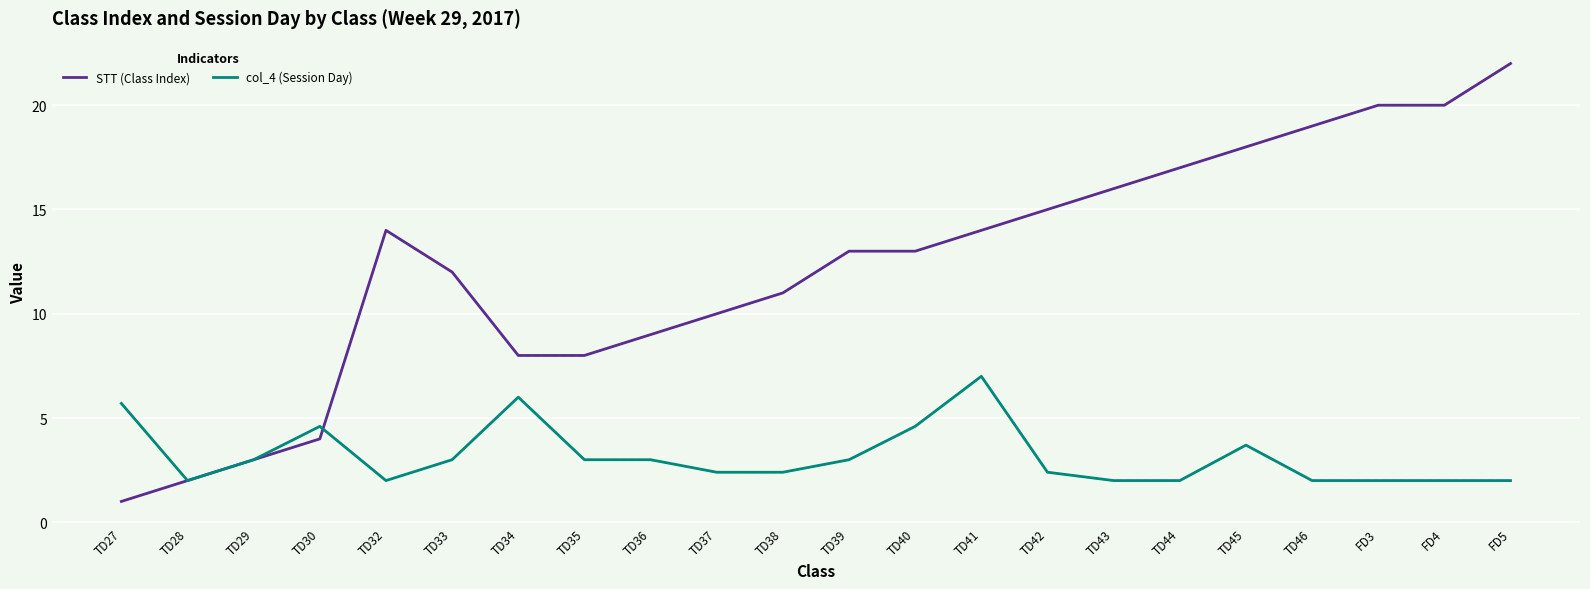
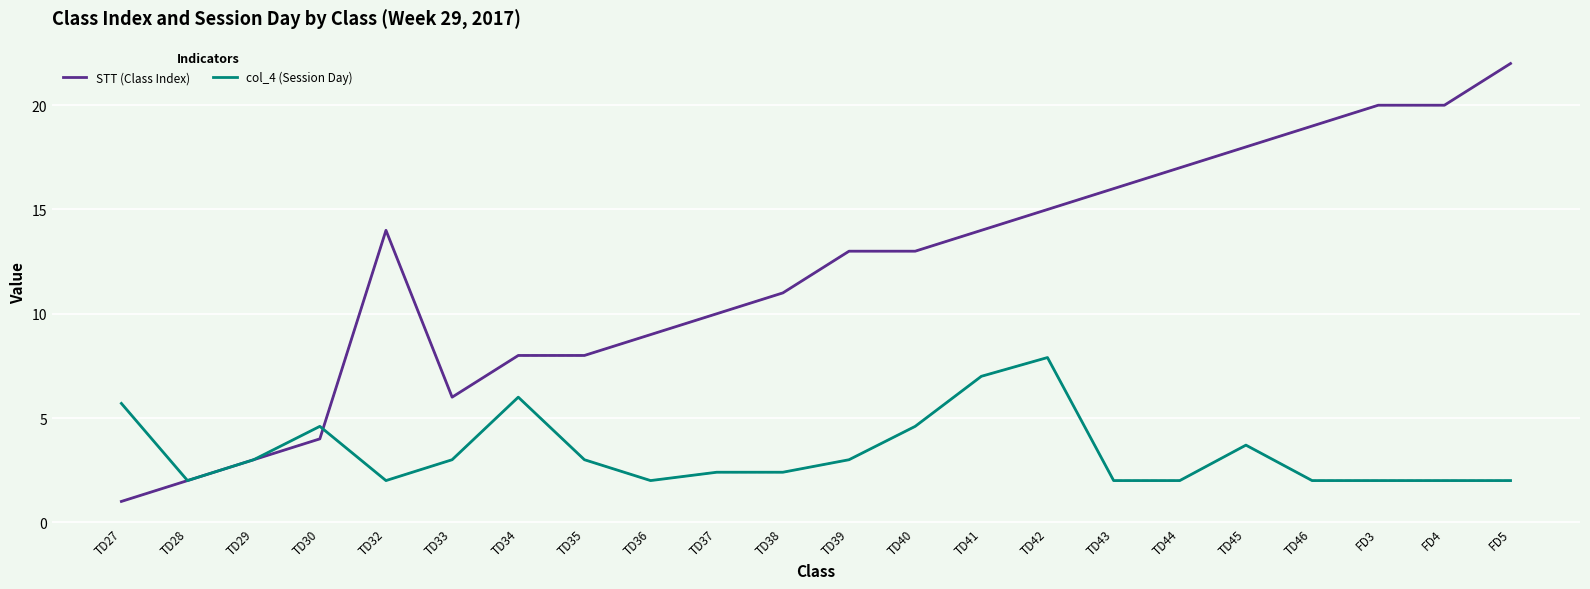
  {
    "STT (Class Index)": {
      "TD27": 1,
      "TD30": 4,
      "TD32": 14,
-     "TD33": 12,
+     "TD33": 6,
      "TD34": 8,
      "TD35": 8,
      "TD36": 9,
      "TD37": 10,
      "TD38": 11,
      "TD39": 13,
      "TD40": 13,
      "TD41": 14,
      "TD42": 15,
      "TD43": 16,
      "TD44": 17,
      "TD45": 18,
      "TD46": 19,
      "FD3": 20,
      "FD4": 20,
      "FD5": 22
    },
    "col_4 (Session Day)": {
      "TD27": 5.7,
      "TD30": 4.6,
      "TD32": 2.0,
      "TD33": 3.0,
      "TD34": 6.0,
      "TD35": 3.0,
-     "TD36": 3,
+     "TD36": 2,
      "TD37": 2.4,
      "TD38": 2.4,
      "TD39": 3.0,
      "TD40": 4.6,
      "TD41": 7.0,
-     "TD42": 2.4,
+     "TD42": 7.9,
      "TD43": 2.0,
      "TD44": 2.0,
      "TD45": 3.7,
      "TD46": 2.0,
      "FD3": 2.0,
      "FD4": 2.0,
      "FD5": 2.0
    }
  }
